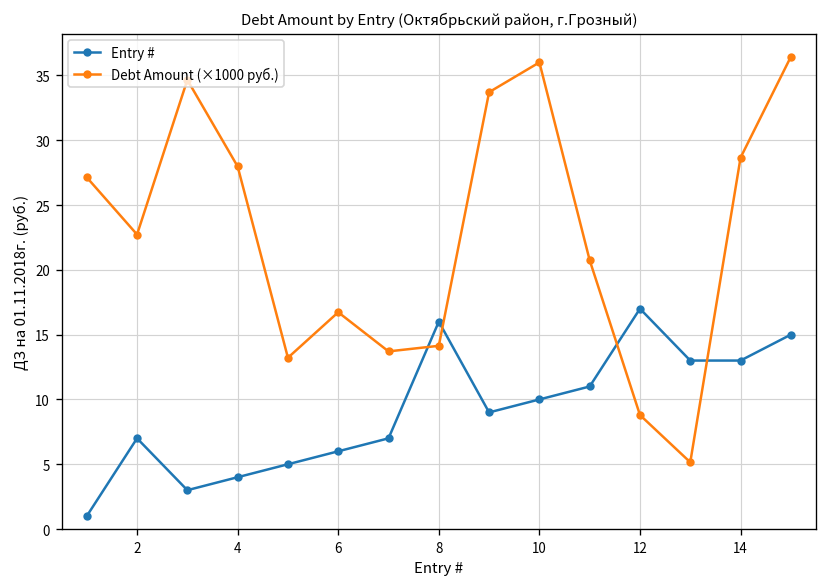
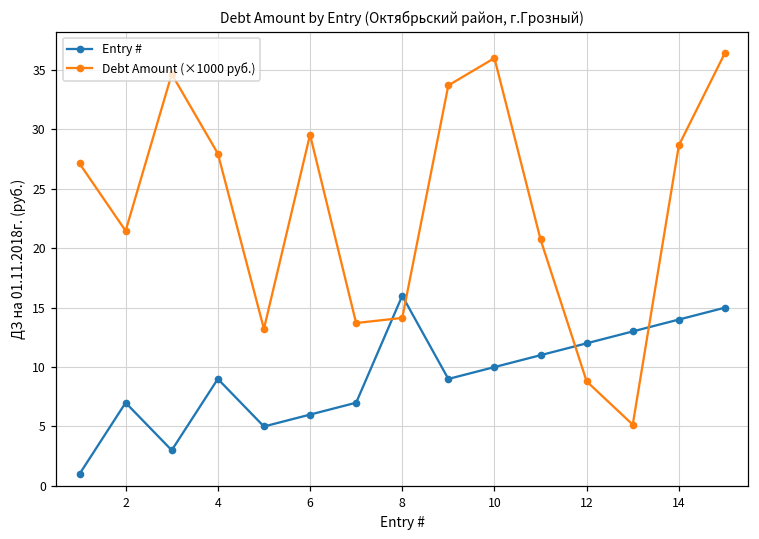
  {
    "Entry #": {
      "2": 7,
-     "4": 4,
+     "4": 9,
      "6": 6,
      "8": 16,
      "10": 10,
-     "12": 17,
-     "14": 13
+     "12": 12,
+     "14": 14
    },
    "Debt Amount (×1000 руб.)": {
-     "2": 22.7,
+     "2": 21.5,
      "4": 28.0,
-     "6": 16.7,
+     "6": 29.6,
      "8": 14.1,
      "10": 36.0,
      "12": 8.8,
      "14": 28.7
    }
  }
